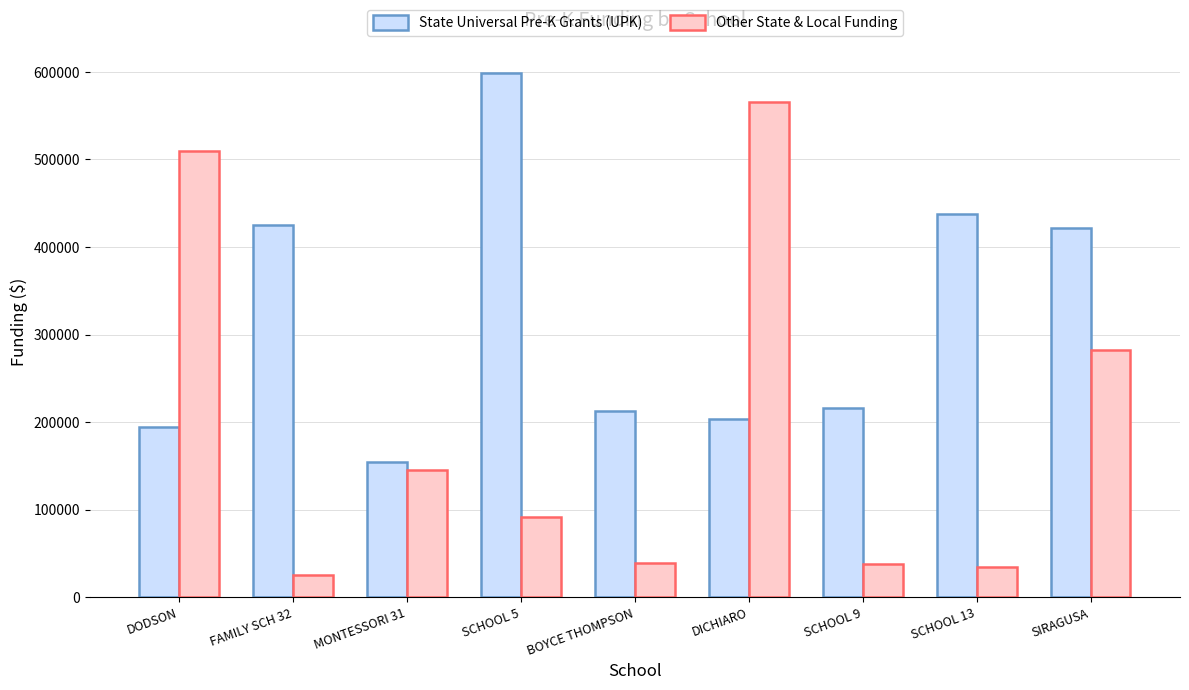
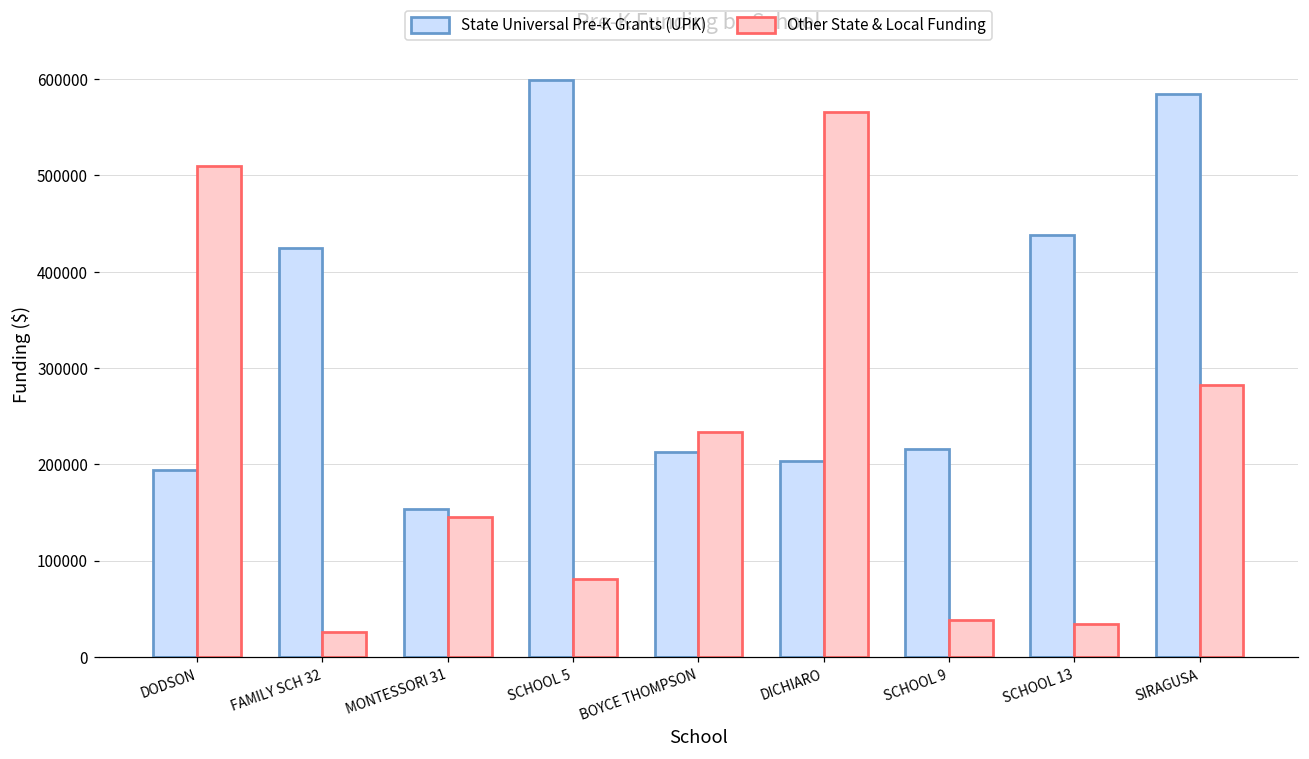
  {
    "State Universal Pre-K Grants (UPK)": {
      "DODSON": 190000,
      "FAMILY SCH 32": 420000,
      "MONTESSORI 31": 150000,
      "SCHOOL 5": 600000,
      "BOYCE THOMPSON": 210000,
      "DICHIARO": 200000,
      "SCHOOL 9": 220000,
      "SCHOOL 13": 440000,
-     "SIRAGUSA": 420000
+     "SIRAGUSA": 580000
    },
    "Other State & Local Funding": {
      "DODSON": 510000,
      "FAMILY SCH 32": 30000,
      "MONTESSORI 31": 150000,
-     "SCHOOL 5": 90000,
-     "BOYCE THOMPSON": 40000,
+     "SCHOOL 5": 80000,
+     "BOYCE THOMPSON": 230000,
      "DICHIARO": 570000,
      "SCHOOL 9": 40000,
      "SCHOOL 13": 30000,
      "SIRAGUSA": 280000
    }
  }
